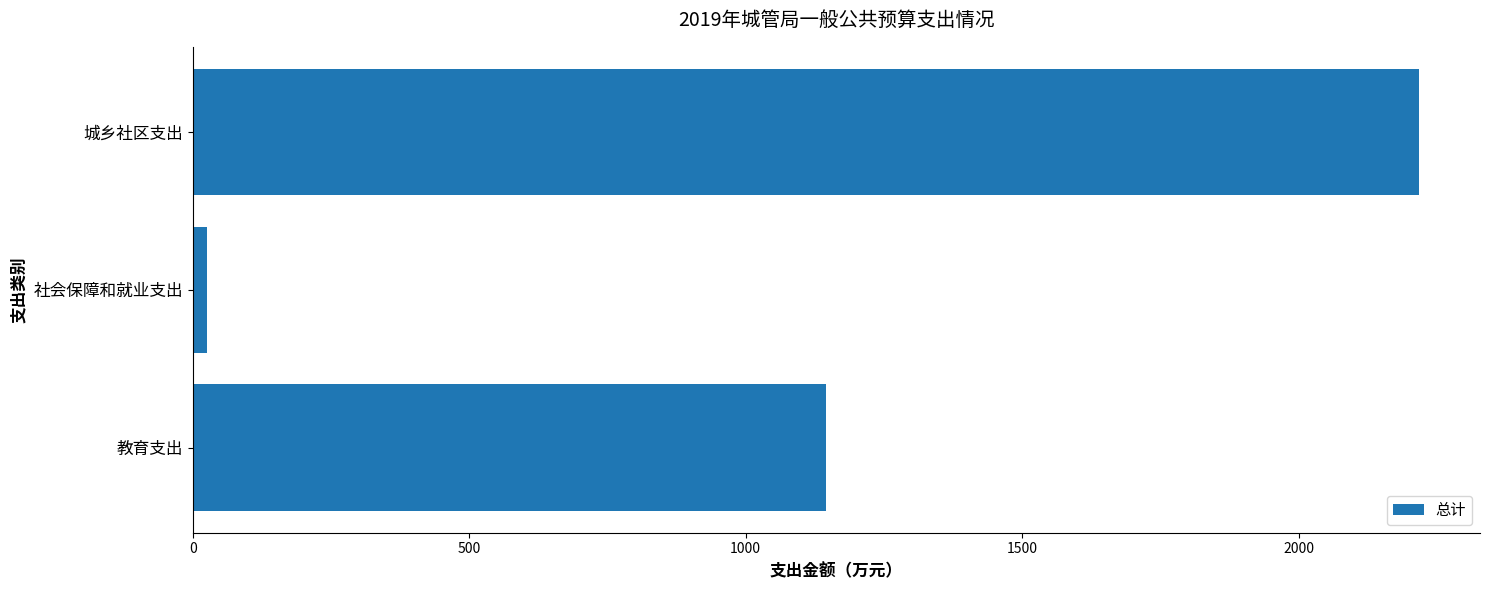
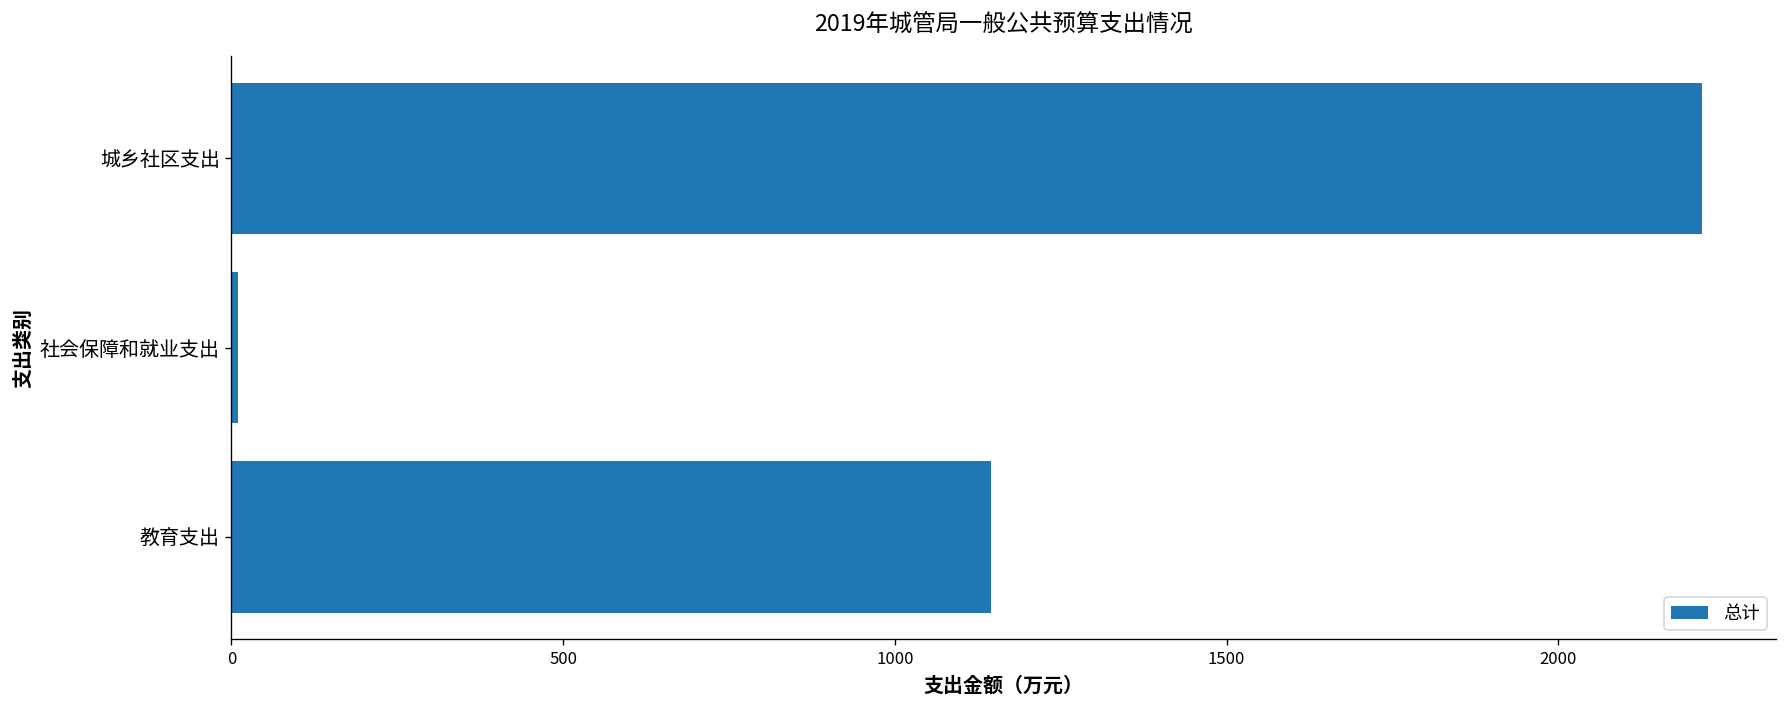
  {
    "城乡社区支出": 2220,
-   "社会保障和就业支出": 20,
+   "社会保障和就业支出": 10,
    "教育支出": 1140
  }
